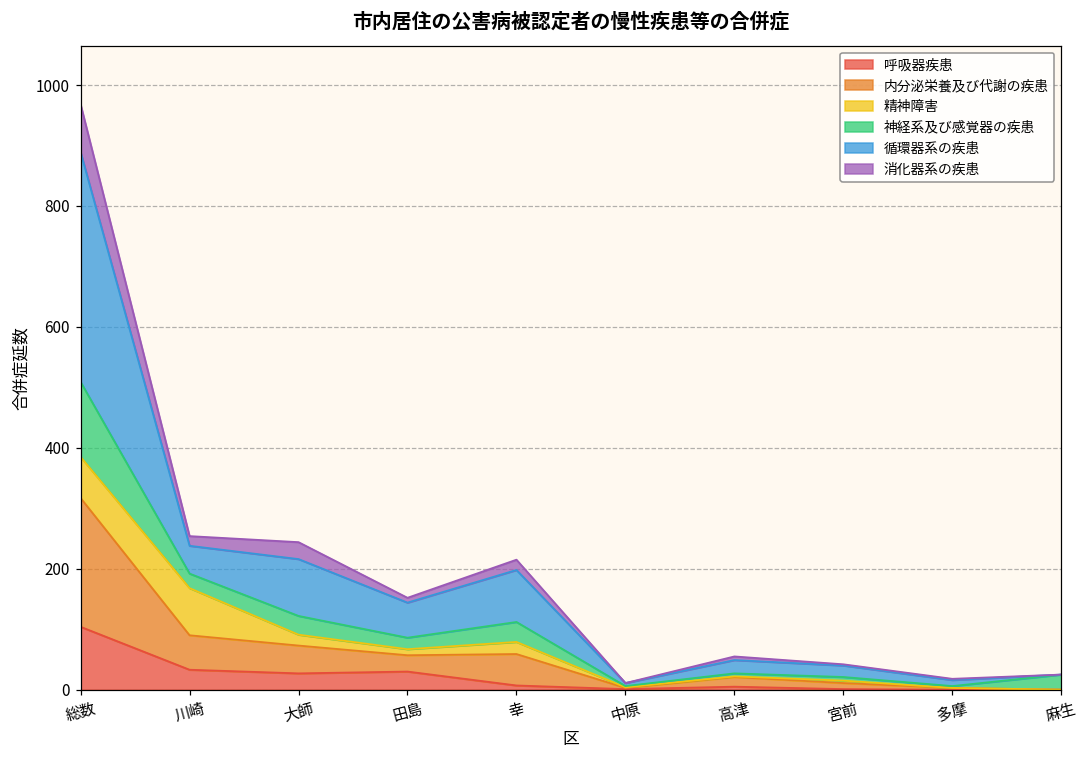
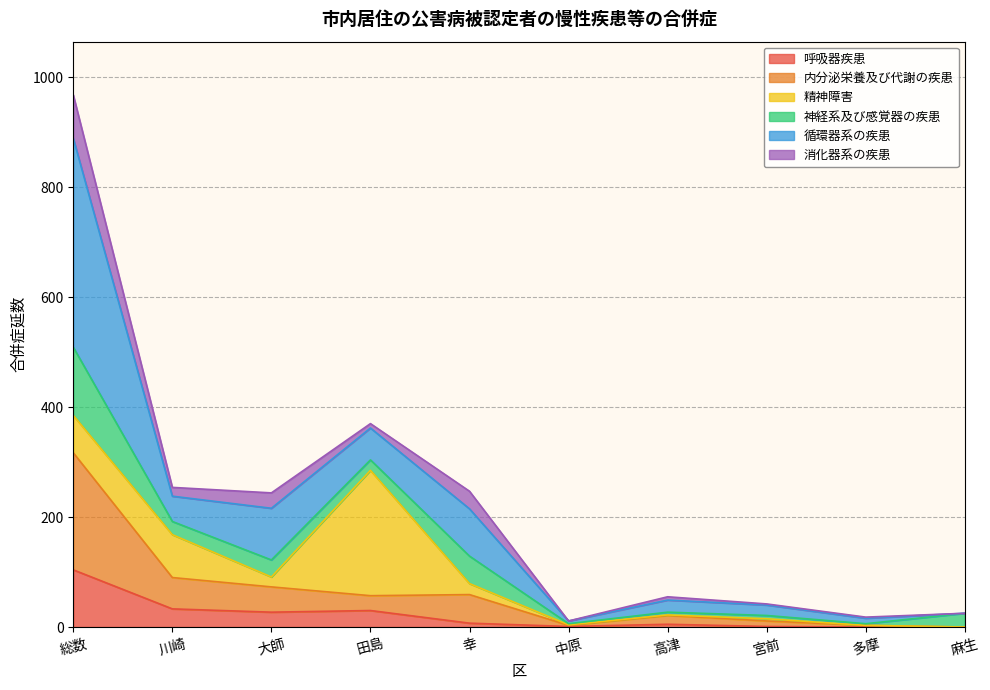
  {
    "精神障害": {
      "総数": 70,
      "川崎": 80,
      "大師": 20,
-     "田島": 10,
+     "田島": 230,
      "幸": 20
    },
    "神経系及び感覚器の疾患": {
      "総数": 120,
      "川崎": 20,
      "大師": 30,
      "田島": 20,
-     "幸": 30,
+     "幸": 50,
      "高津": 10,
      "宮前": 10
    },
    "循環器系の疾患": {
      "総数": 380,
      "川崎": 50,
      "大師": 90,
      "田島": 60,
      "幸": 90,
      "高津": 20
    },
    "消化器系の疾患": {
      "総数": 80,
      "川崎": 20,
      "大師": 30,
      "田島": 10,
-     "幸": 20,
+     "幸": 30,
      "高津": 10
    }
  }
